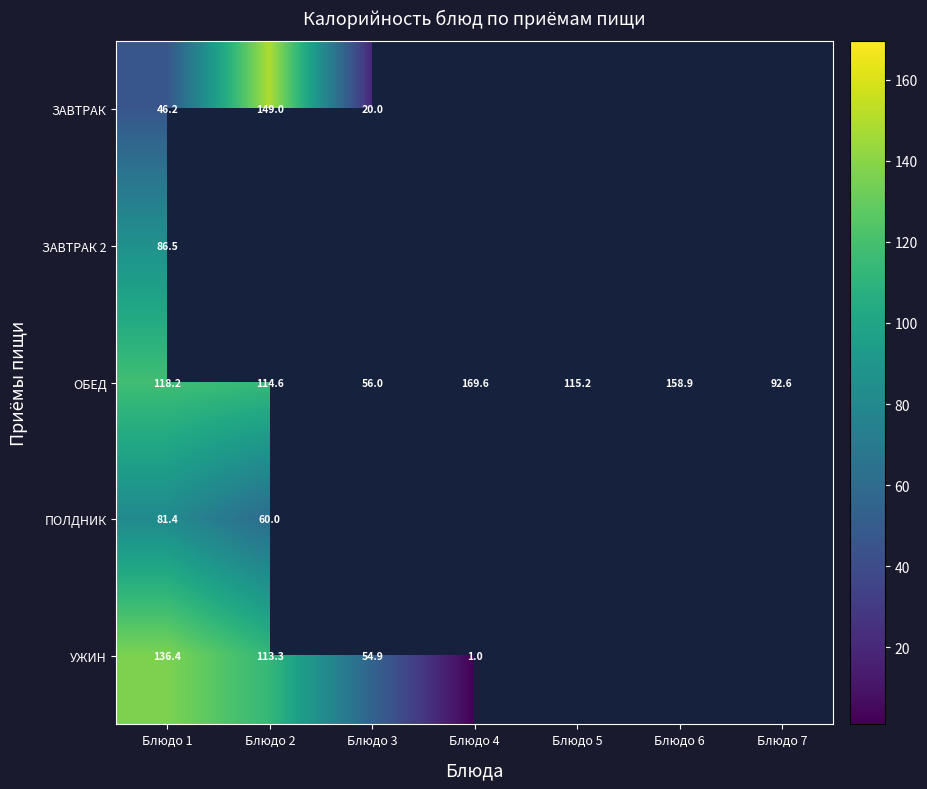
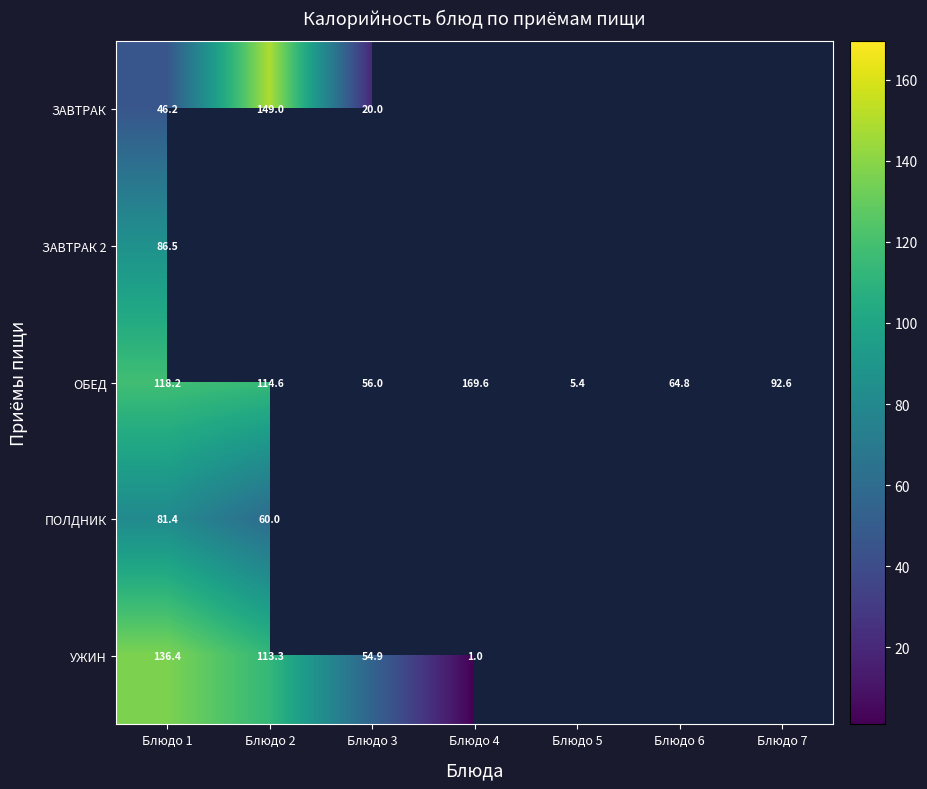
  {
    "ЗАВТРАК": {
      "Блюдо 1": 46.2,
      "Блюдо 2": 149.0,
      "Блюдо 3": 20.0
    },
    "ЗАВТРАК 2": {
      "Блюдо 1": 86.5
    },
    "ОБЕД": {
      "Блюдо 1": 118.2,
      "Блюдо 2": 114.6,
      "Блюдо 3": 56.0,
      "Блюдо 4": 169.6,
-     "Блюдо 5": 115.2,
-     "Блюдо 6": 158.9,
+     "Блюдо 5": 5.4,
+     "Блюдо 6": 64.8,
      "Блюдо 7": 92.6
    },
    "ПОЛДНИК": {
      "Блюдо 1": 81.4,
      "Блюдо 2": 60.0
    },
    "УЖИН": {
      "Блюдо 1": 136.4,
      "Блюдо 2": 113.3,
      "Блюдо 3": 54.9,
      "Блюдо 4": 1.0
    }
  }
